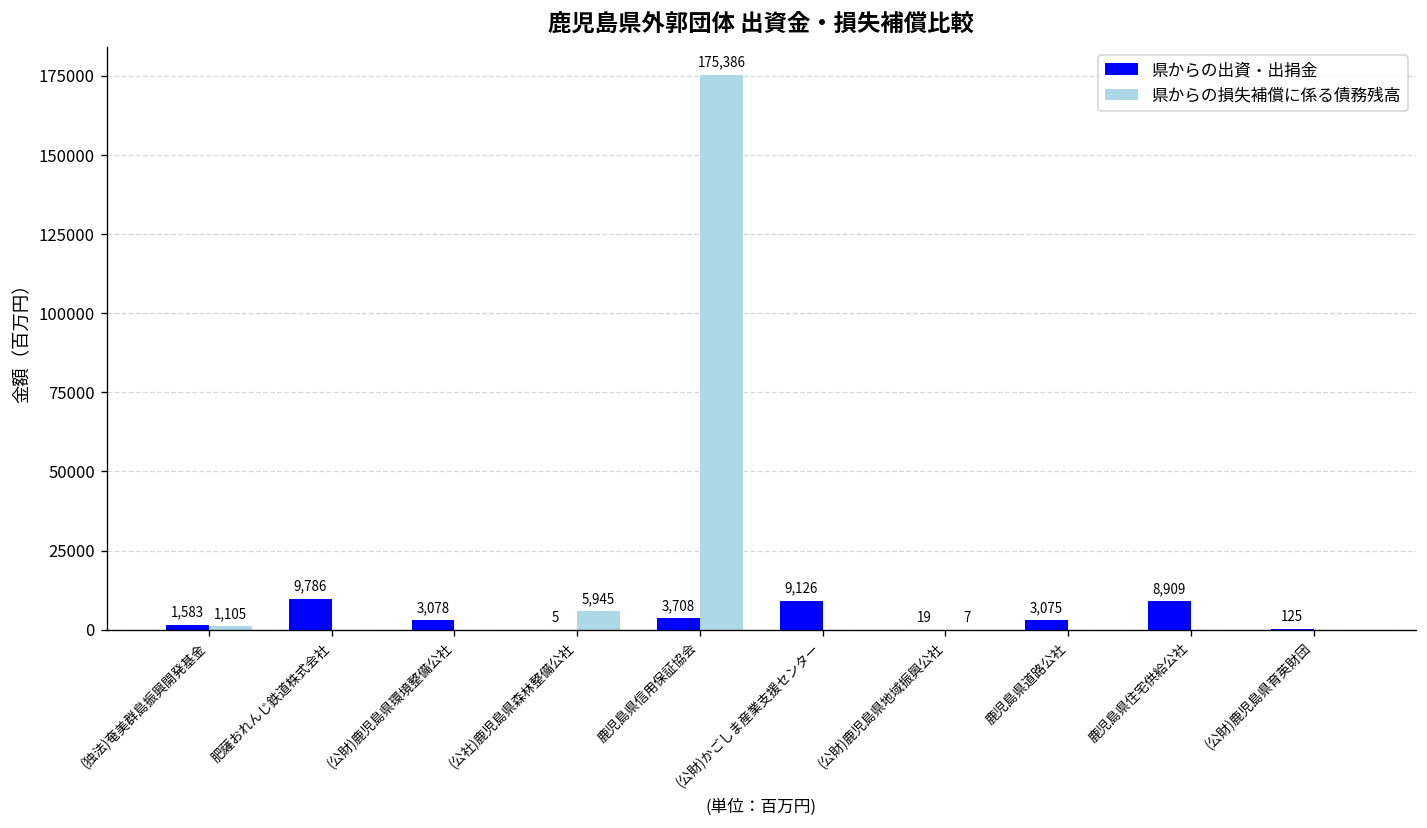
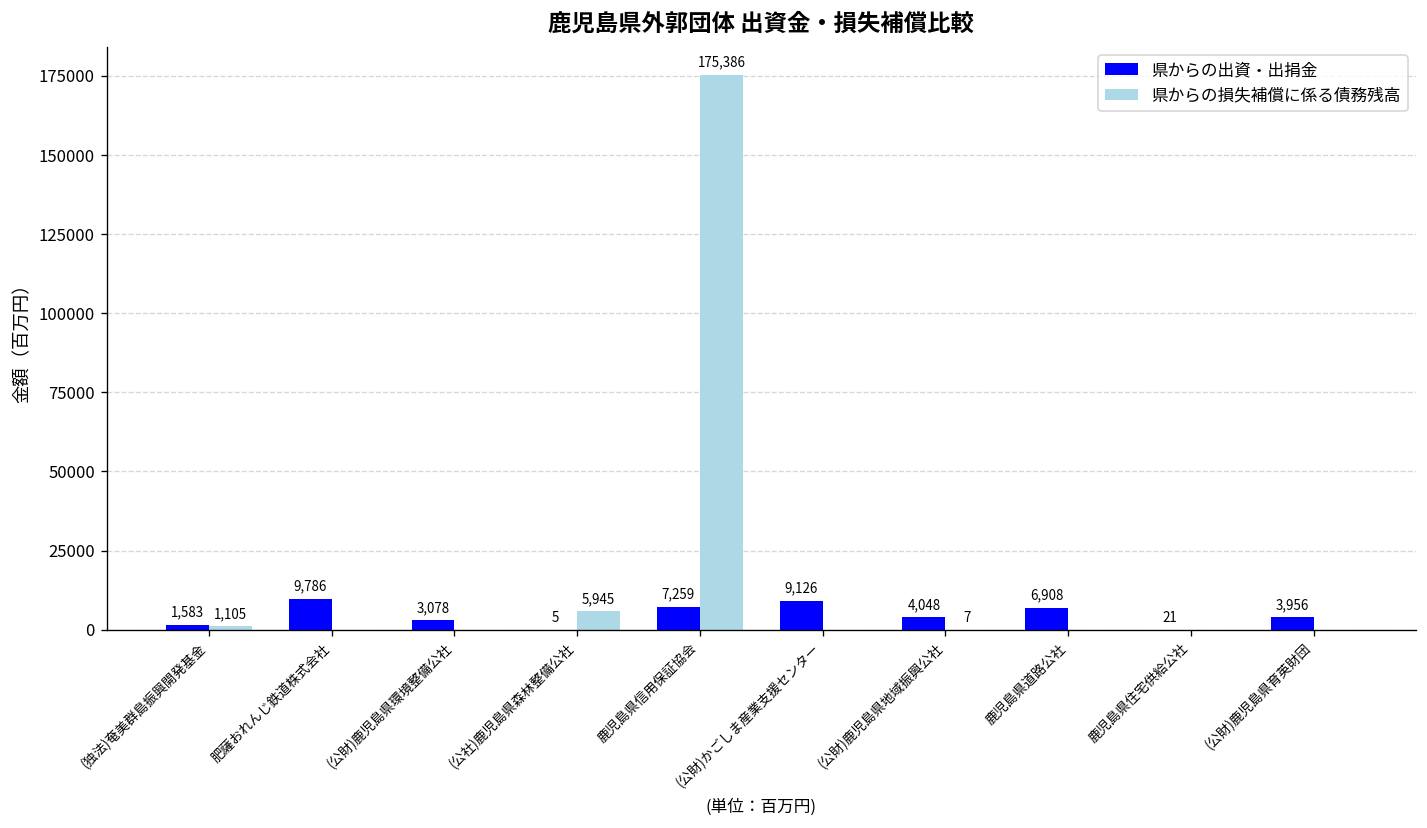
  {
    "県からの出資・出捐金": {
      "(独法)奄美群島振興開発基金": "1,583",
      "肥薩おれんじ鉄道株式会社": "9,786",
      "(公財)鹿児島県環境整備公社": "3,078",
      "(公社)鹿児島県森林整備公社": "5",
-     "鹿児島県信用保証協会": "3,708",
+     "鹿児島県信用保証協会": "7,259",
      "(公財)かごしま産業支援センター": "9,126",
-     "(公財)鹿児島県地域振興公社": "19",
-     "鹿児島県道路公社": "3,075",
-     "鹿児島県住宅供給公社": "8,909",
-     "(公財)鹿児島県育英財団": "125"
+     "(公財)鹿児島県地域振興公社": "4,048",
+     "鹿児島県道路公社": "6,908",
+     "鹿児島県住宅供給公社": "21",
+     "(公財)鹿児島県育英財団": "3,956"
    },
    "県からの損失補償に係る債務残高": {
      "(独法)奄美群島振興開発基金": "1,105",
      "(公社)鹿児島県森林整備公社": "5,945",
      "鹿児島県信用保証協会": "175,386",
      "(公財)鹿児島県地域振興公社": "7"
    }
  }
